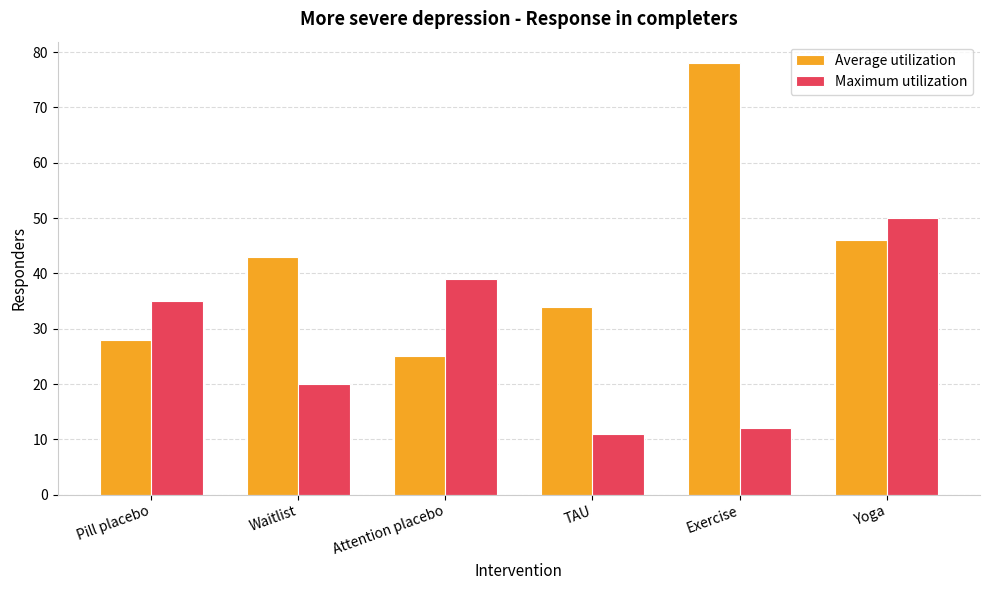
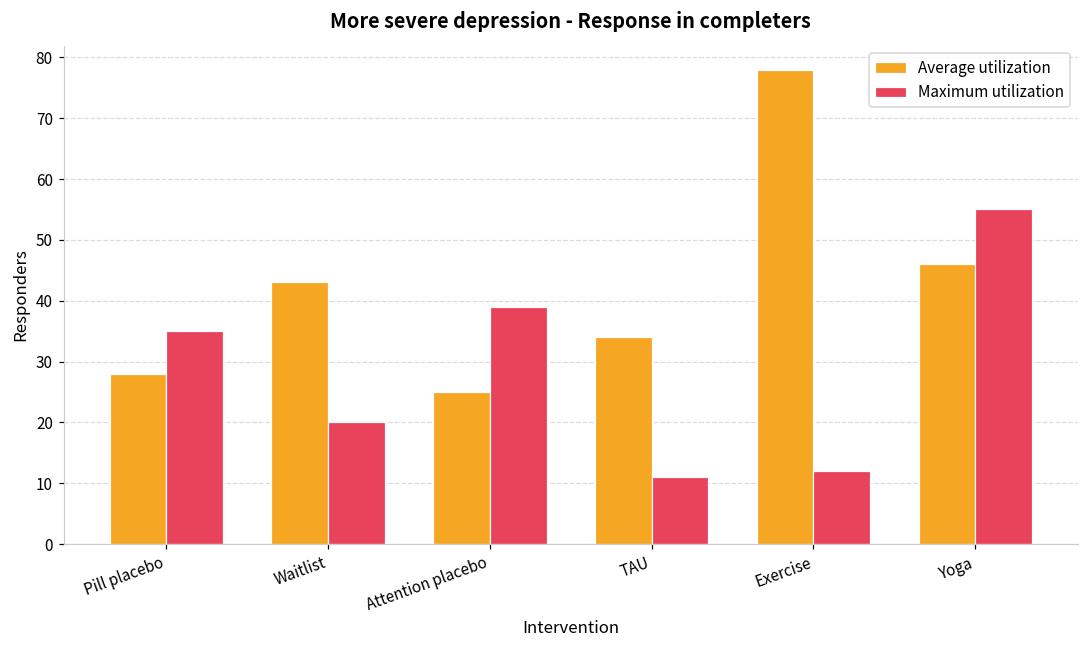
  {
    "Average utilization": {
      "Pill placebo": 28,
      "Waitlist": 43,
      "Attention placebo": 25,
      "TAU": 34,
      "Exercise": 78,
      "Yoga": 46
    },
    "Maximum utilization": {
      "Pill placebo": 35,
      "Waitlist": 20,
      "Attention placebo": 39,
      "TAU": 11,
      "Exercise": 12,
-     "Yoga": 50
+     "Yoga": 55
    }
  }
